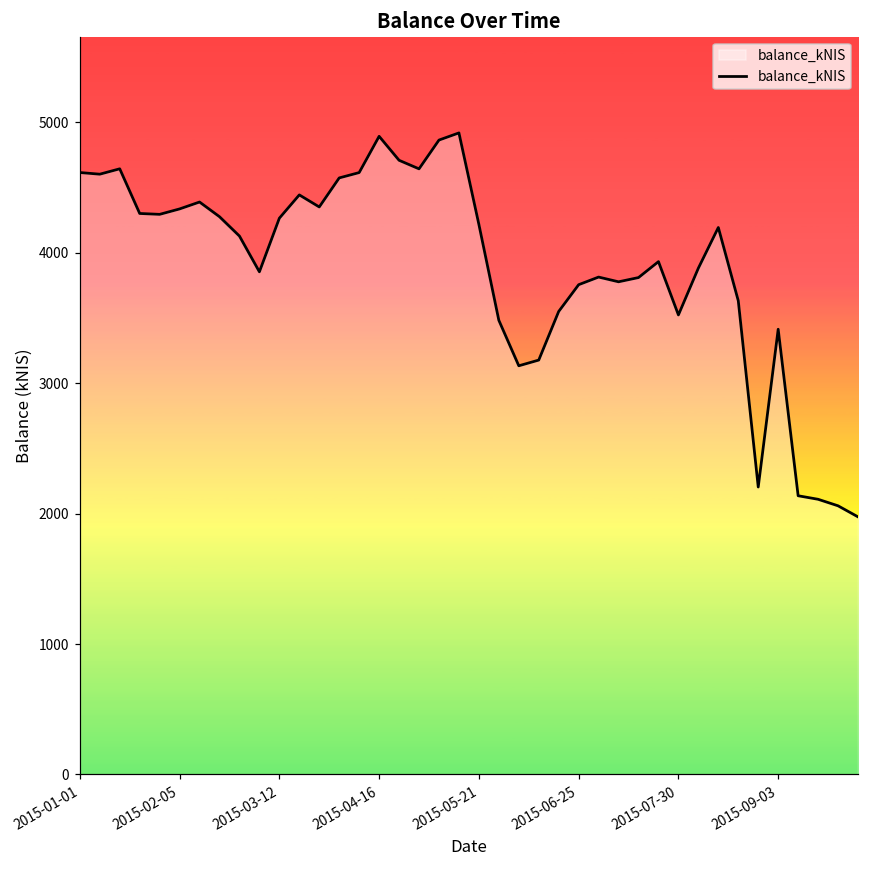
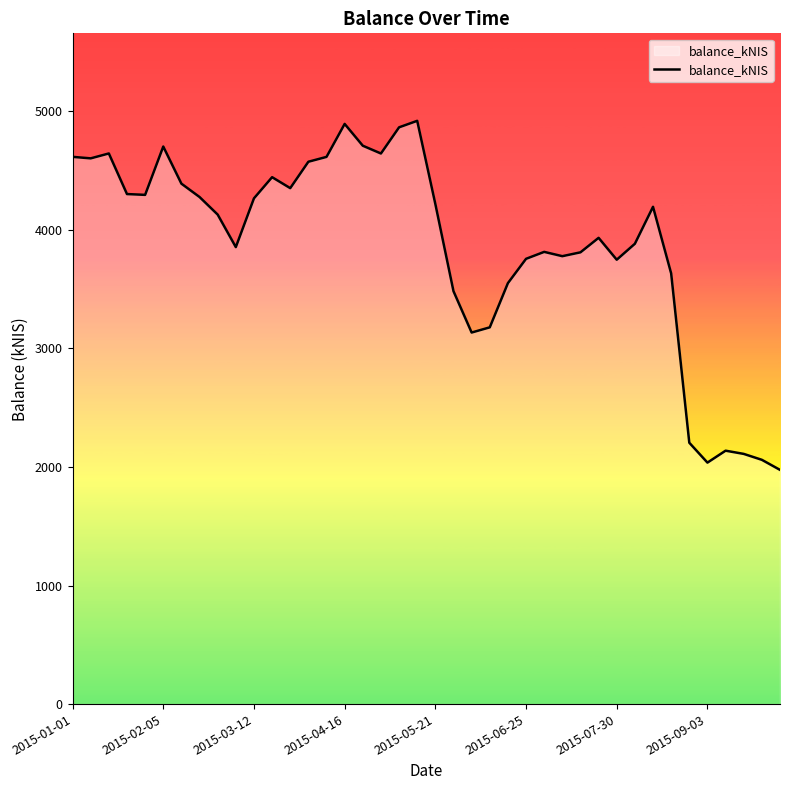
  {
    "2015-01-01": 4610,
-   "2015-02-05": 4340,
+   "2015-02-05": 4700,
    "2015-03-12": 4260,
    "2015-04-16": 4890,
    "2015-05-21": 4220,
    "2015-06-25": 3750,
-   "2015-07-30": 3520,
-   "2015-09-03": 3410
+   "2015-07-30": 3750,
+   "2015-09-03": 2040
  }
